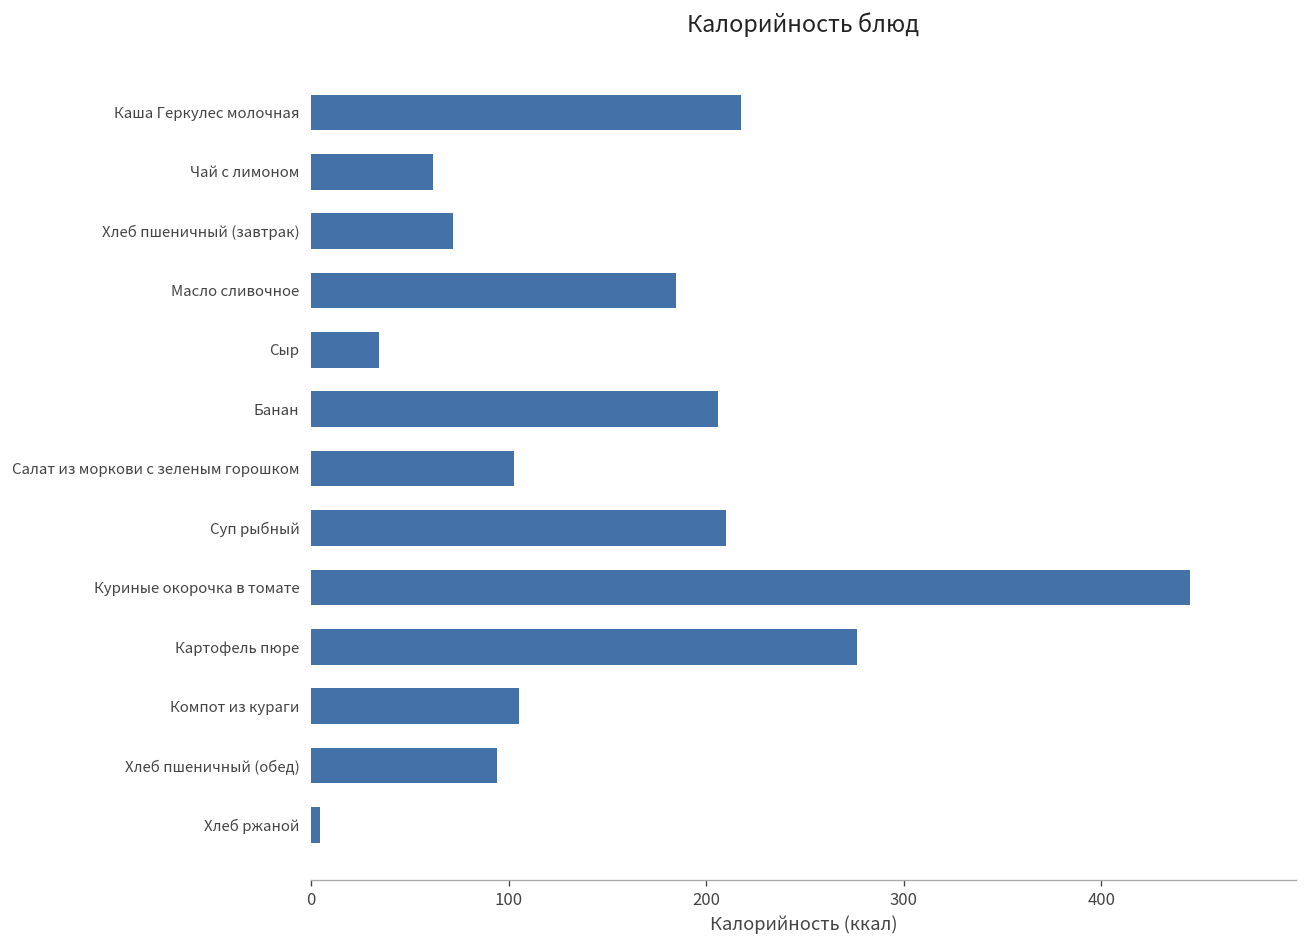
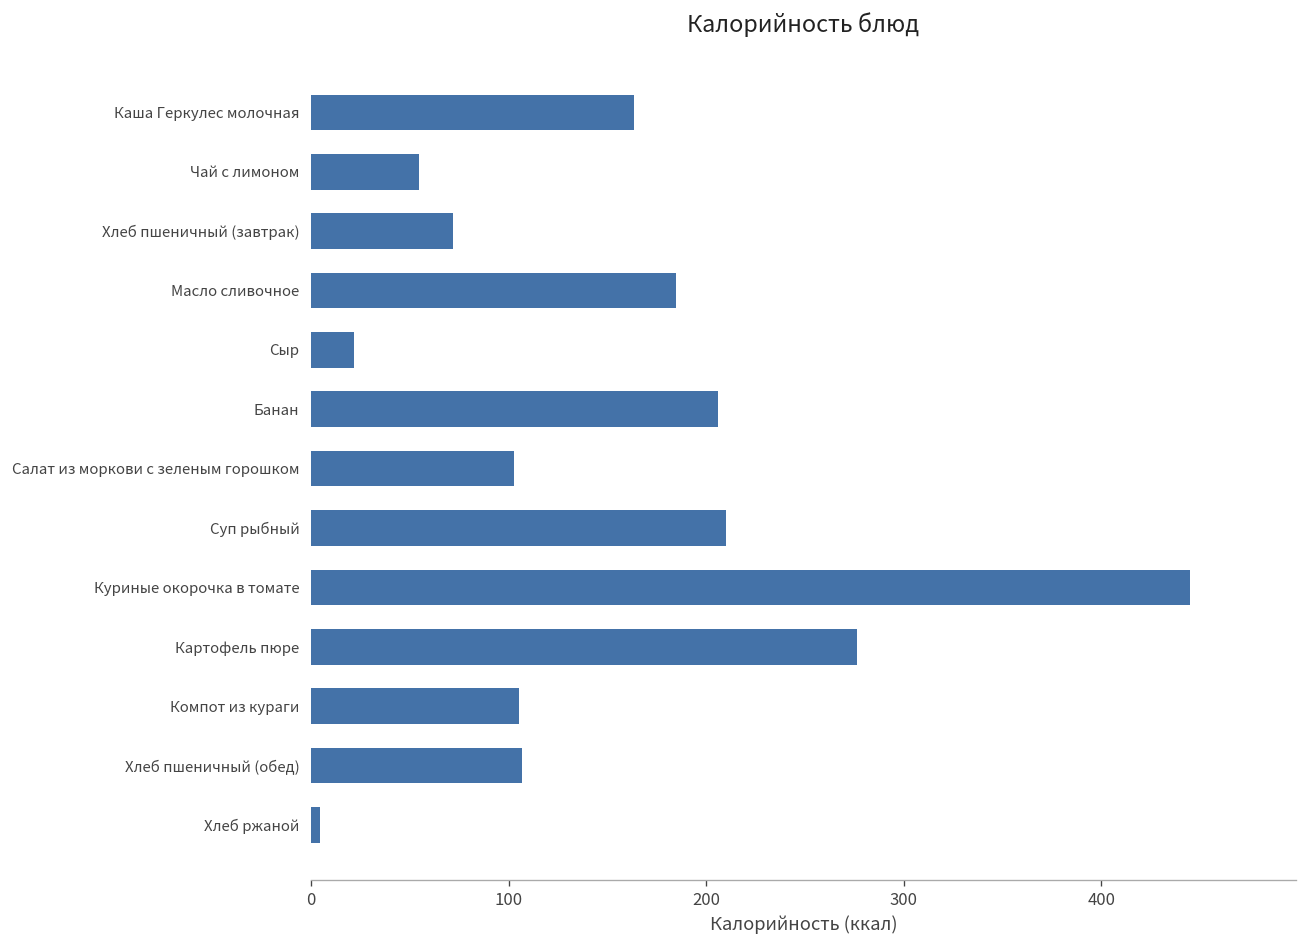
  {
-   "Каша Геркулес молочная": 218,
-   "Чай с лимоном": 61,
+   "Каша Геркулес молочная": 164,
+   "Чай с лимоном": 55,
    "Хлеб пшеничный (завтрак)": 72,
    "Масло сливочное": 185,
-   "Сыр": 34,
+   "Сыр": 22,
    "Банан": 206,
    "Салат из моркови с зеленым горошком": 103,
    "Суп рыбный": 210,
    "Куриные окорочка в томате": 445,
    "Картофель пюре": 277,
    "Компот из кураги": 105,
-   "Хлеб пшеничный (обед)": 94,
+   "Хлеб пшеничный (обед)": 107,
    "Хлеб ржаной": 5
  }
